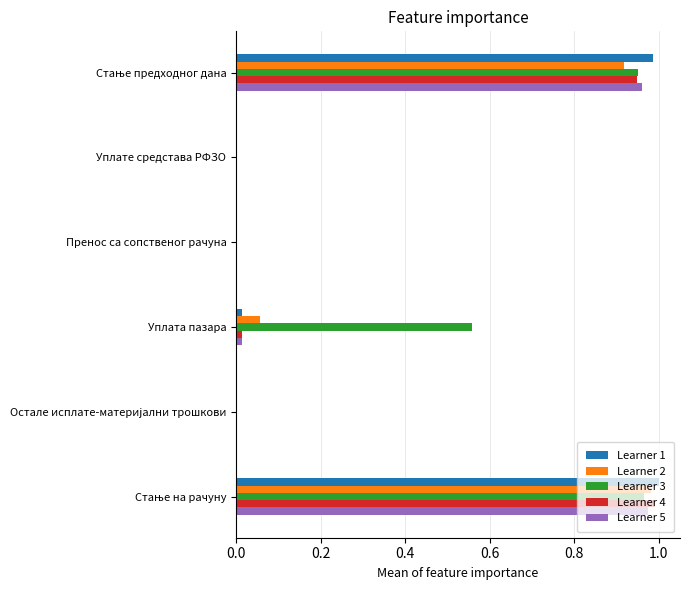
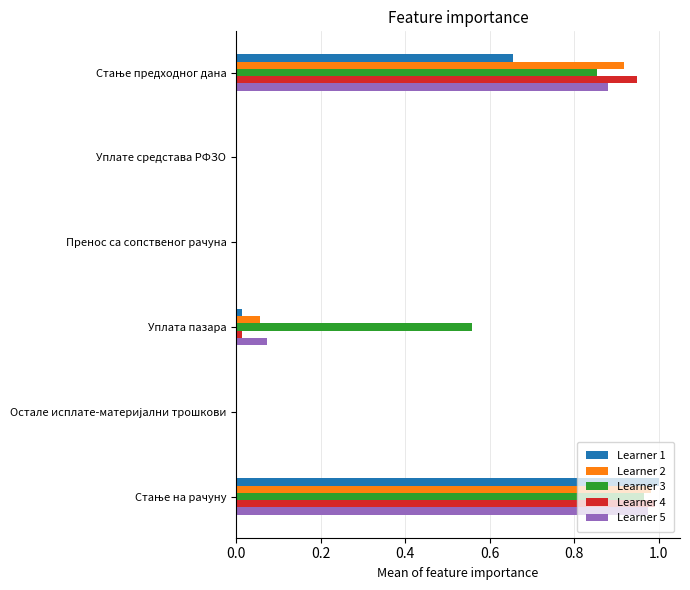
  {
    "Learner 1": {
-     "Стање предходног дана": 0.99,
+     "Стање предходног дана": 0.65,
      "Уплате средстава РФЗО": 0.00,
      "Пренос са сопственог рачуна": 0.00,
      "Уплата пазара": 0.01,
      "Остале исплате-материјални трошкови": 0.00
    },
    "Learner 2": {
      "Стање предходног дана": 0.92,
      "Уплате средстава РФЗО": 0.00,
      "Пренос са сопственог рачуна": 0.00,
      "Уплата пазара": 0.06,
      "Остале исплате-материјални трошкови": 0.00
    },
    "Learner 3": {
-     "Стање предходног дана": 0.95,
+     "Стање предходног дана": 0.85,
      "Уплате средстава РФЗО": 0.00,
      "Пренос са сопственог рачуна": 0.00,
      "Уплата пазара": 0.56,
      "Остале исплате-материјални трошкови": 0.00
    },
    "Learner 4": {
      "Стање предходног дана": 0.95,
      "Уплате средстава РФЗО": 0.00,
      "Пренос са сопственог рачуна": 0.00,
      "Уплата пазара": 0.01,
      "Остале исплате-материјални трошкови": 0.00
    },
    "Learner 5": {
-     "Стање предходног дана": 0.96,
+     "Стање предходног дана": 0.88,
      "Уплате средстава РФЗО": 0.00,
      "Пренос са сопственог рачуна": 0.00,
-     "Уплата пазара": 0.01,
+     "Уплата пазара": 0.07,
      "Остале исплате-материјални трошкови": 0.00
    }
  }
